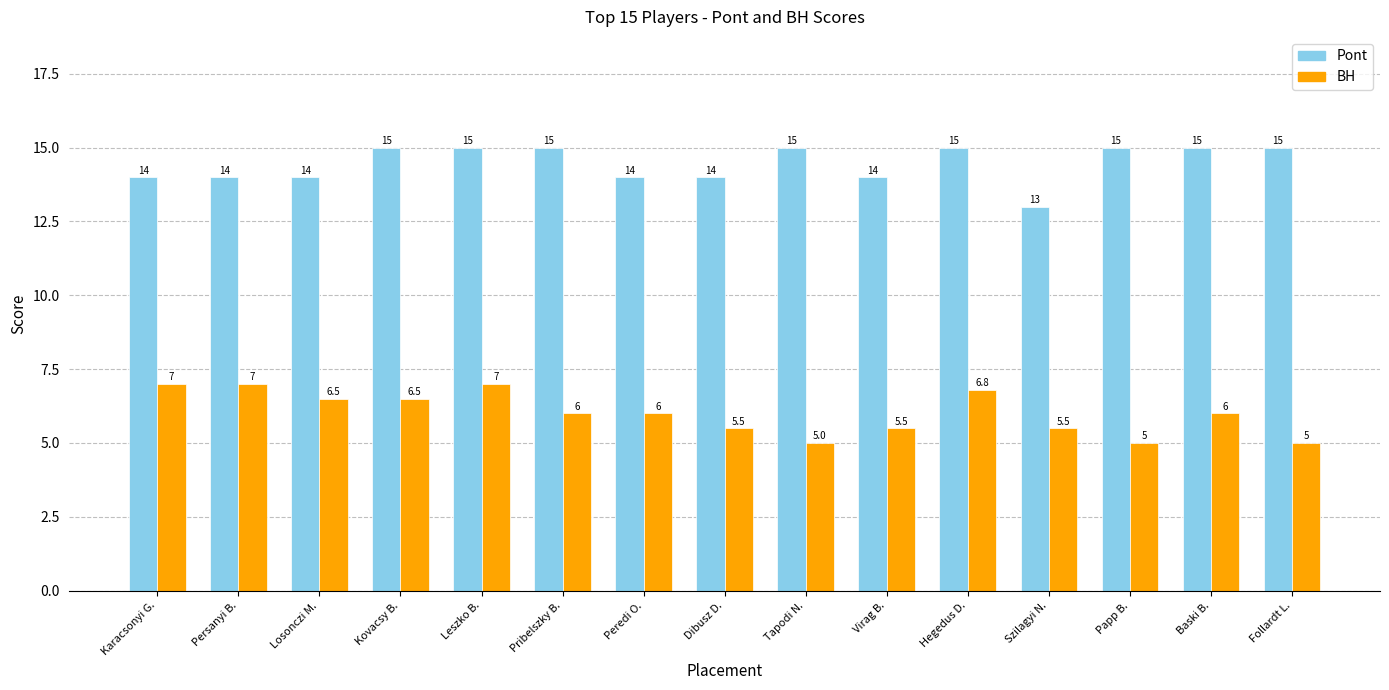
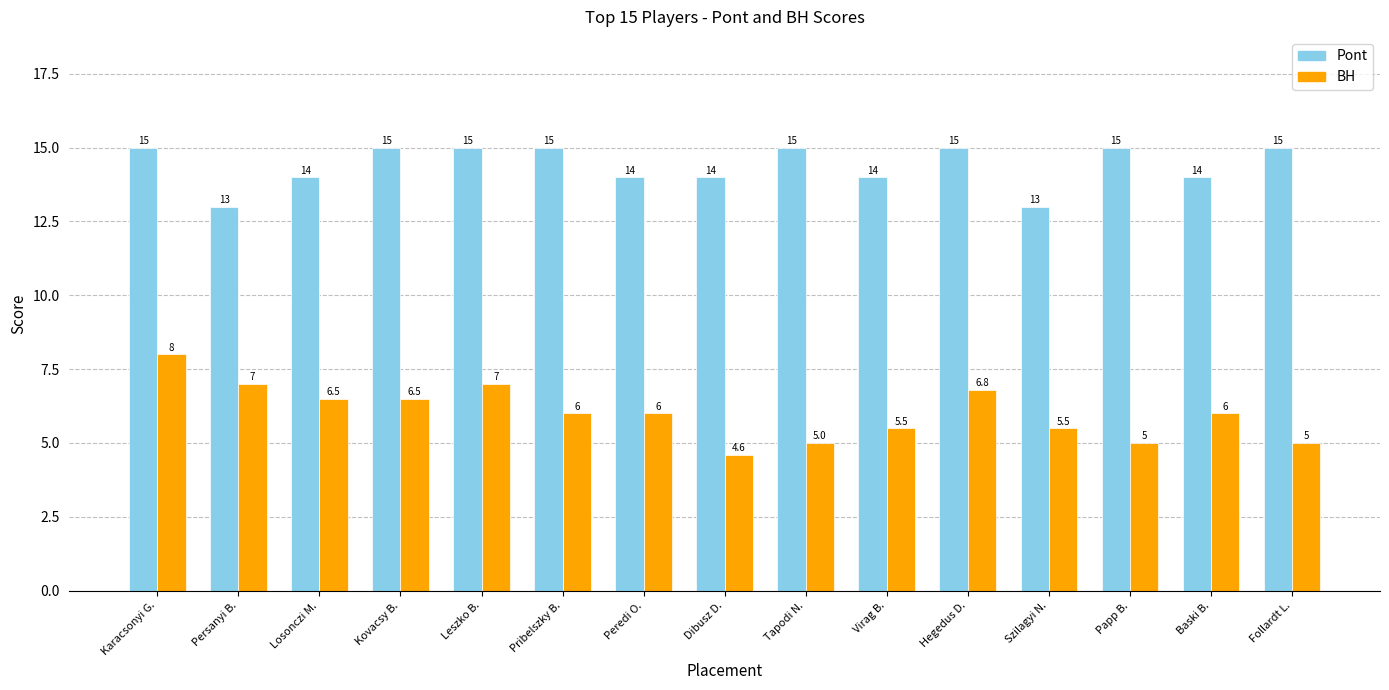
  {
    "Pont": {
-     "Karacsonyi G.": 14,
-     "Persanyi B.": 14,
+     "Karacsonyi G.": 15,
+     "Persanyi B.": 13,
      "Losonczi M.": 14,
      "Kovacsy B.": 15,
      "Leszko B.": 15,
      "Pribelszky B.": 15,
      "Peredi O.": 14,
      "Dibusz D.": 14,
      "Tapodi N.": 15,
      "Virag B.": 14,
      "Hegedus D.": 15,
      "Szilagyi N.": 13,
      "Papp B.": 15,
-     "Baski B.": 15,
+     "Baski B.": 14,
      "Follardt L.": 15
    },
    "BH": {
-     "Karacsonyi G.": 7,
+     "Karacsonyi G.": 8,
      "Persanyi B.": 7,
      "Losonczi M.": 6.5,
      "Kovacsy B.": 6.5,
      "Leszko B.": 7,
      "Pribelszky B.": 6,
      "Peredi O.": 6,
-     "Dibusz D.": 5.5,
+     "Dibusz D.": 4.6,
      "Tapodi N.": 5.0,
      "Virag B.": 5.5,
      "Hegedus D.": 6.8,
      "Szilagyi N.": 5.5,
      "Papp B.": 5,
      "Baski B.": 6,
      "Follardt L.": 5
    }
  }
